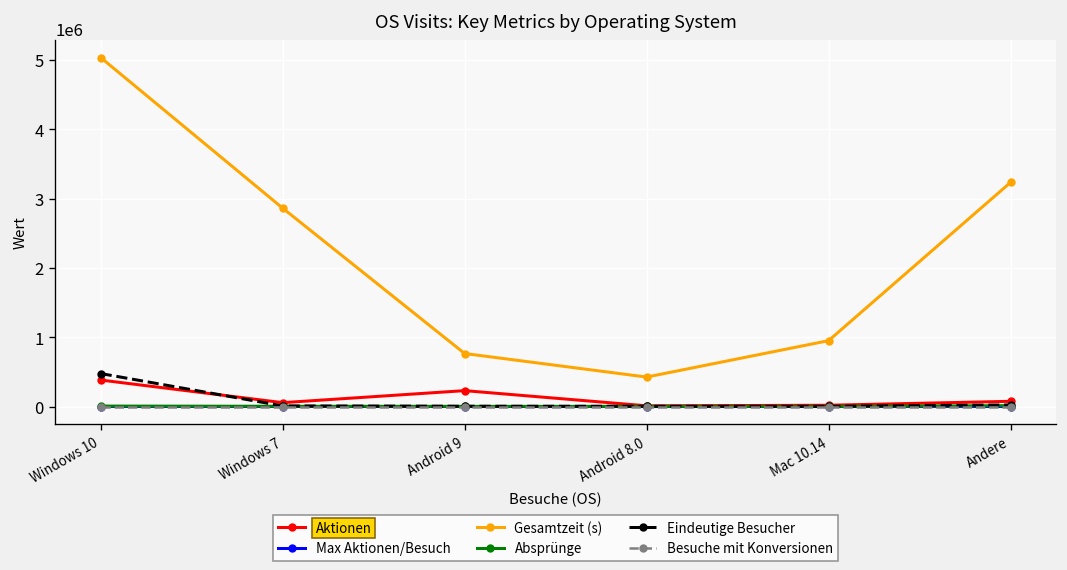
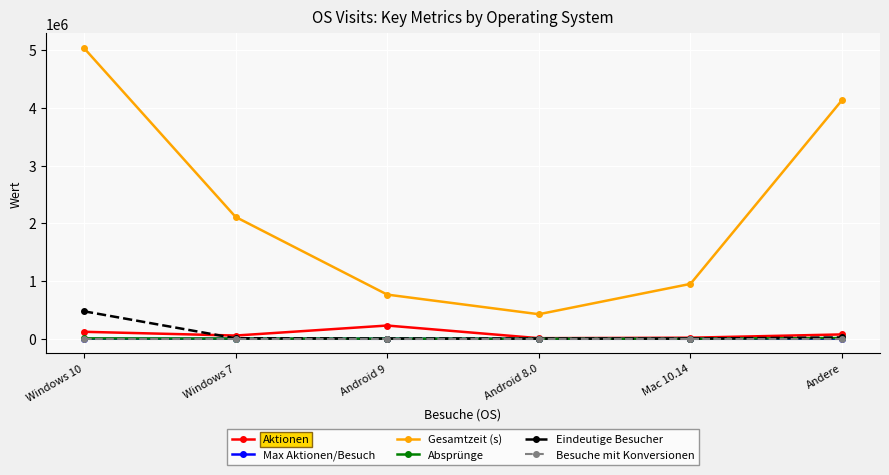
  {
    "Aktionen": {
-     "Windows 10": 400000,
+     "Windows 10": 100000,
      "Windows 7": 100000,
      "Android 9": 200000,
      "Andere": 100000
    },
    "Besuche mit Konversionen": {
      "Windows 10": 0
    },
    "Gesamtzeit (s)": {
      "Windows 10": 5000000,
-     "Windows 7": 2900000,
+     "Windows 7": 2100000,
      "Android 9": 800000,
      "Android 8.0": 400000,
      "Mac 10.14": 1000000,
-     "Andere": 3200000
+     "Andere": 4100000
    },
    "Eindeutige Besucher": {
      "Windows 10": 500000
    }
  }
